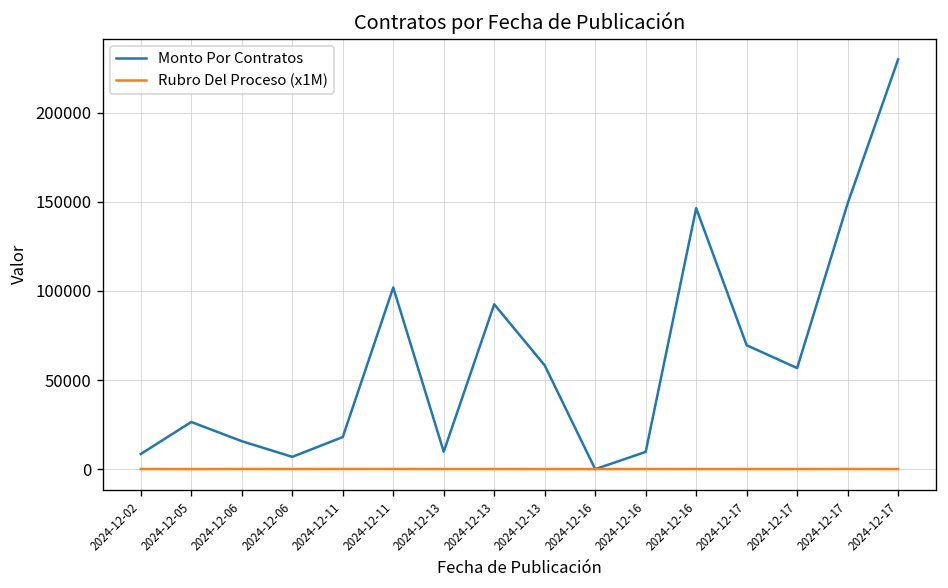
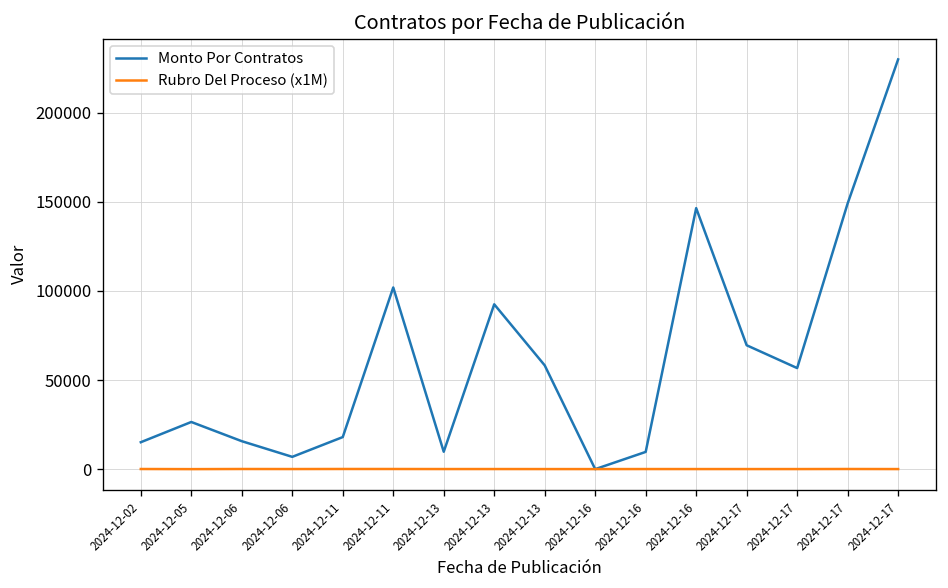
  {
    "Monto Por Contratos": {
-     "2024-12-02": 9000,
+     "2024-12-02": 15000,
      "2024-12-05": 26000
    },
    "Rubro Del Proceso (x1M)": {
      "2024-12-02": 0,
      "2024-12-05": 0
    }
  }
